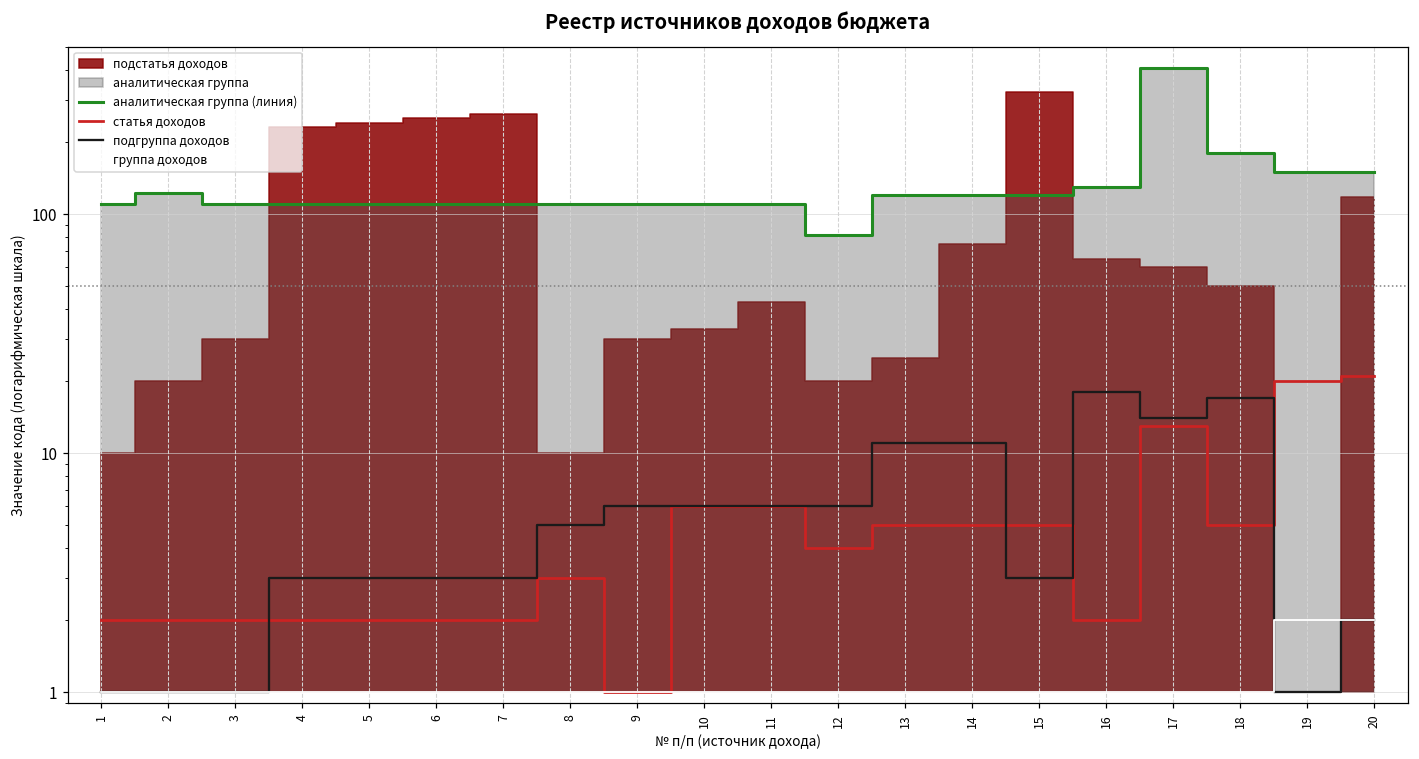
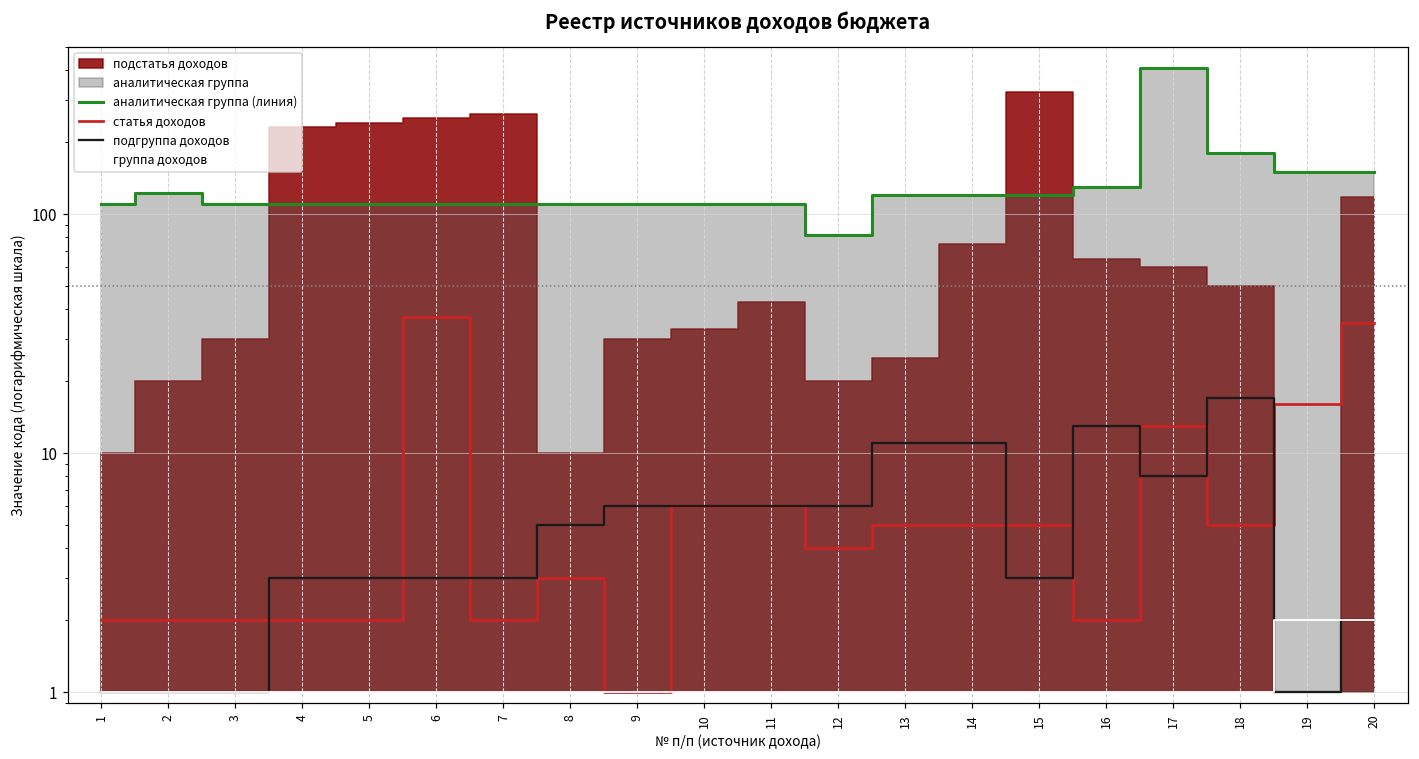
  {
    "аналитическая группа (линия)": {
      "2": 120,
      "3": 110,
      "4": 110,
      "5": 110,
      "6": 110,
      "7": 110,
      "8": 110,
      "9": 110,
      "10": 110,
      "11": 110,
      "12": 82,
      "13": 120,
      "14": 120,
      "15": 120,
      "16": 130,
      "17": 410,
      "18": 180,
      "19": 150
    },
    "статья доходов": {
      "1": 2,
      "2": 2,
      "3": 2,
      "4": 2,
      "5": 2,
-     "6": 2,
+     "6": 37,
      "7": 2,
      "8": 3,
      "12": 4,
      "13": 5,
      "14": 5,
      "15": 5,
      "16": 2,
      "17": 13,
      "18": 5,
-     "19": 20,
-     "20": 21
+     "19": 16,
+     "20": 35
    },
    "подгруппа доходов": {
      "4": 3,
      "5": 3,
      "6": 3,
      "7": 3,
      "8": 5,
      "9": 6,
      "12": 6,
      "13": 11,
      "14": 11,
      "15": 3,
-     "16": 18,
-     "17": 14,
+     "16": 13,
+     "17": 8,
      "18": 17,
      "19": 1
    },
    "группа доходов": {
      "4": 1,
      "5": 1,
      "6": 1,
      "7": 1,
      "8": 1,
      "10": 1,
      "11": 1,
      "12": 1,
      "13": 1,
      "14": 1,
      "15": 1,
      "16": 1,
      "17": 1,
      "18": 1,
      "19": 2
    }
  }
